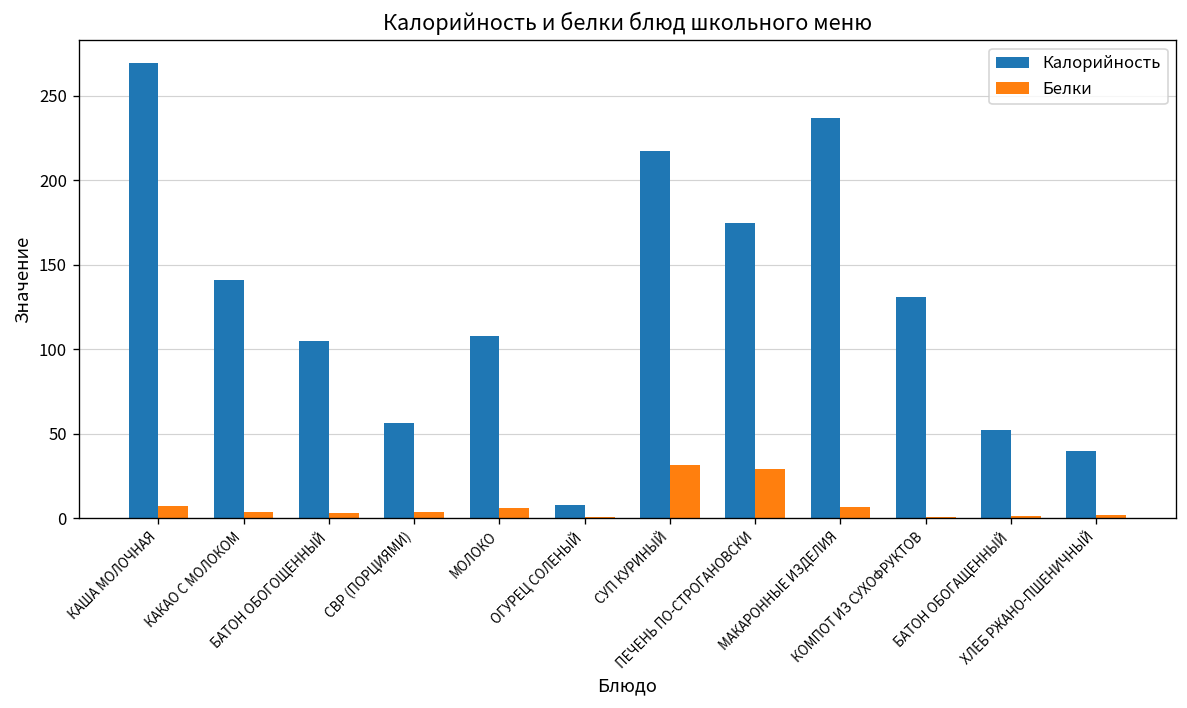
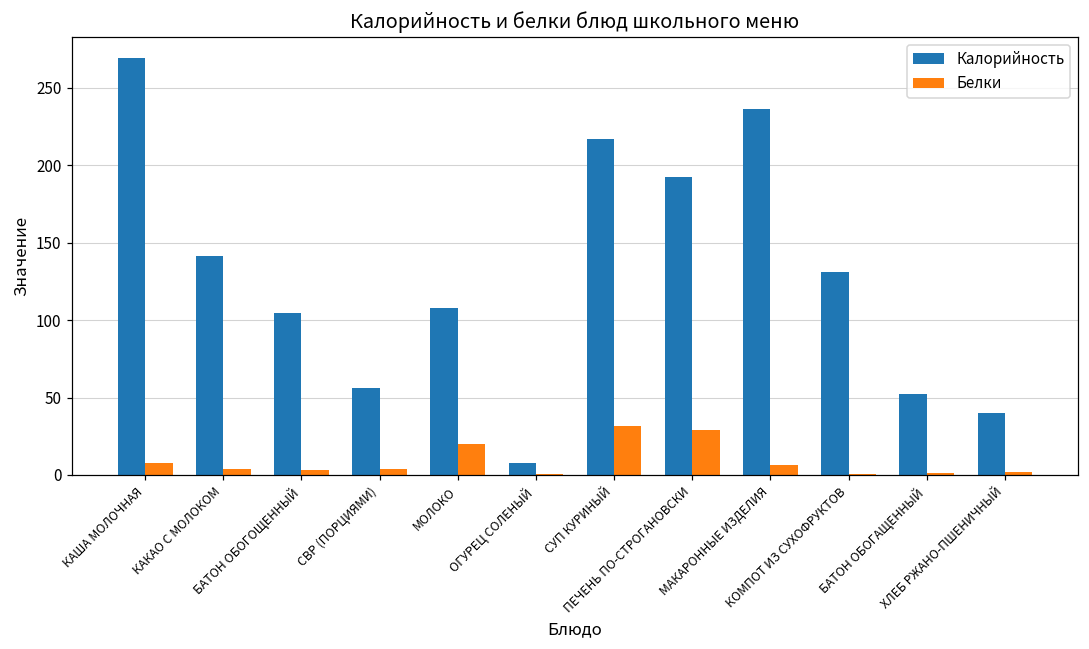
  {
    "Калорийность": {
      "КАША МОЛОЧНАЯ": 269,
      "КАКАО С МОЛОКОМ": 141,
      "БАТОН ОБОГОЩЕННЫЙ": 105,
      "СВР (ПОРЦИЯМИ)": 56,
      "МОЛОКО": 108,
      "ОГУРЕЦ СОЛЕНЫЙ": 8,
      "СУП КУРИНЫЙ": 217,
-     "ПЕЧЕНЬ ПО-СТРОГАНОВСКИ": 175,
+     "ПЕЧЕНЬ ПО-СТРОГАНОВСКИ": 193,
      "МАКАРОННЫЕ ИЗДЕЛИЯ": 237,
      "КОМПОТ ИЗ СУХОФРУКТОВ": 131,
      "БАТОН ОБОГАЩЕННЫЙ": 52,
      "ХЛЕБ РЖАНО-ПШЕНИЧНЫЙ": 40
    },
    "Белки": {
      "КАША МОЛОЧНАЯ": 7,
      "КАКАО С МОЛОКОМ": 4,
      "БАТОН ОБОГОЩЕННЫЙ": 3,
      "СВР (ПОРЦИЯМИ)": 4,
-     "МОЛОКО": 6,
+     "МОЛОКО": 20,
      "СУП КУРИНЫЙ": 31,
      "ПЕЧЕНЬ ПО-СТРОГАНОВСКИ": 29,
      "МАКАРОННЫЕ ИЗДЕЛИЯ": 7
    }
  }
